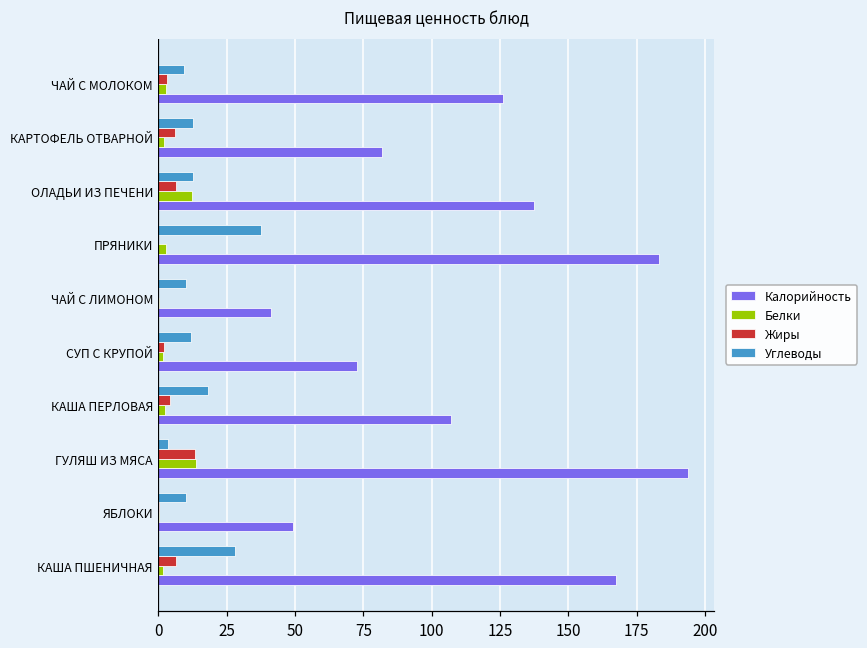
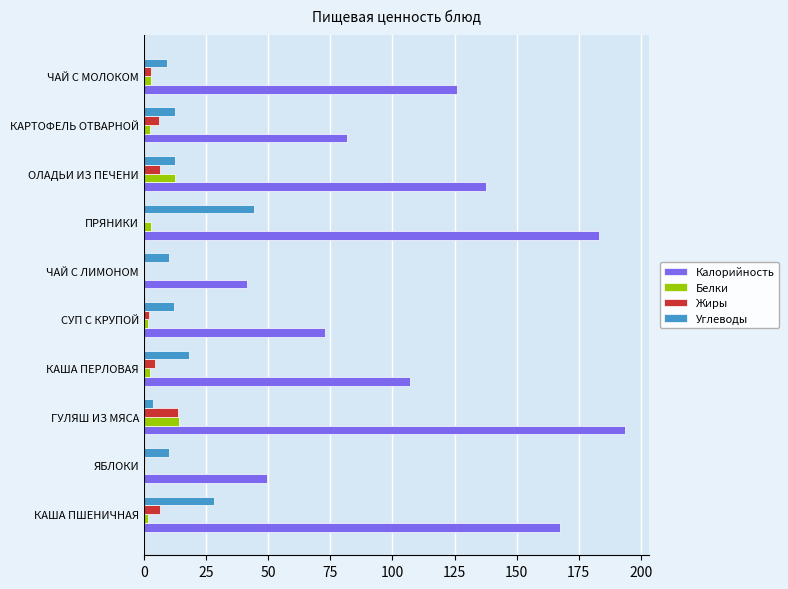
  {
    "Калорийность": {
      "ЧАЙ С МОЛОКОМ": 126,
      "КАРТОФЕЛЬ ОТВАРНОЙ": 82,
      "ОЛАДЬИ ИЗ ПЕЧЕНИ": 138,
      "ПРЯНИКИ": 183,
      "ЧАЙ С ЛИМОНОМ": 41,
      "СУП С КРУПОЙ": 73,
      "КАША ПЕРЛОВАЯ": 107,
      "ГУЛЯШ ИЗ МЯСА": 194,
      "ЯБЛОКИ": 49,
      "КАША ПШЕНИЧНАЯ": 167
    },
    "Белки": {
      "ЧАЙ С МОЛОКОМ": 3,
      "КАРТОФЕЛЬ ОТВАРНОЙ": 2,
      "ОЛАДЬИ ИЗ ПЕЧЕНИ": 12,
      "ПРЯНИКИ": 3,
      "СУП С КРУПОЙ": 2,
      "КАША ПЕРЛОВАЯ": 3,
      "ГУЛЯШ ИЗ МЯСА": 14,
      "КАША ПШЕНИЧНАЯ": 2
    },
    "Жиры": {
      "ЧАЙ С МОЛОКОМ": 3,
      "КАРТОФЕЛЬ ОТВАРНОЙ": 6,
      "ОЛАДЬИ ИЗ ПЕЧЕНИ": 6,
      "ПРЯНИКИ": 0,
      "СУП С КРУПОЙ": 2,
      "КАША ПЕРЛОВАЯ": 4,
      "ГУЛЯШ ИЗ МЯСА": 14,
      "КАША ПШЕНИЧНАЯ": 7
    },
    "Углеводы": {
      "ЧАЙ С МОЛОКОМ": 9,
      "КАРТОФЕЛЬ ОТВАРНОЙ": 13,
      "ОЛАДЬИ ИЗ ПЕЧЕНИ": 13,
-     "ПРЯНИКИ": 38,
+     "ПРЯНИКИ": 44,
      "ЧАЙ С ЛИМОНОМ": 10,
      "СУП С КРУПОЙ": 12,
      "КАША ПЕРЛОВАЯ": 18,
      "ГУЛЯШ ИЗ МЯСА": 4,
      "ЯБЛОКИ": 10,
      "КАША ПШЕНИЧНАЯ": 28
    }
  }
